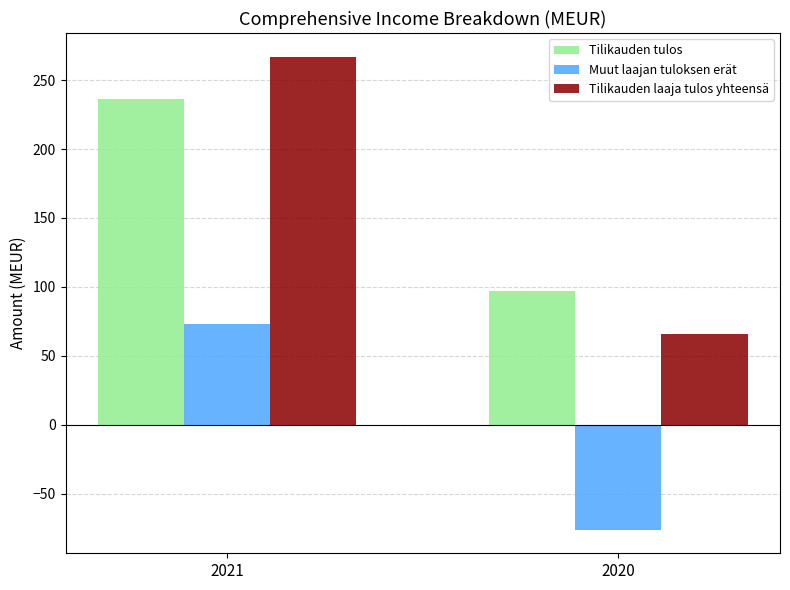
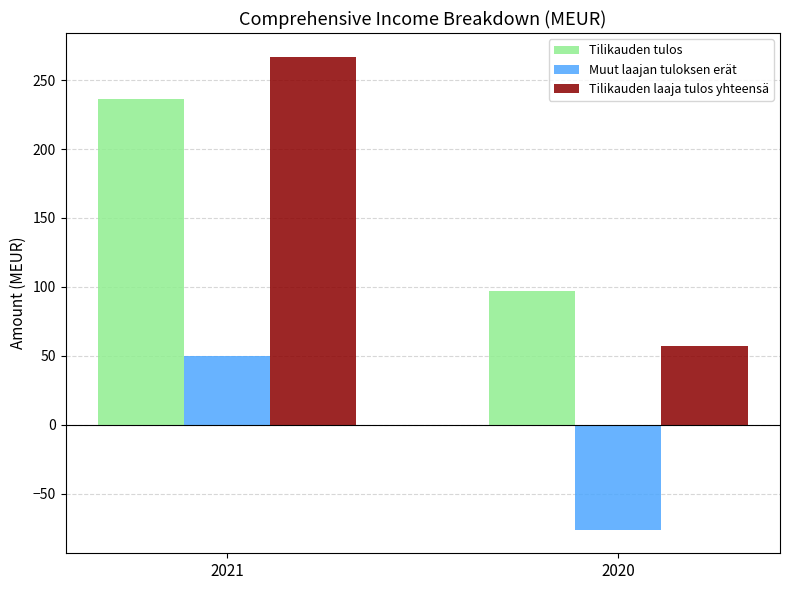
  {
    "Tilikauden tulos": {
      "2021": 236,
      "2020": 97
    },
    "Muut laajan tuloksen erät": {
-     "2021": 73,
+     "2021": 50,
      "2020": -76
    },
    "Tilikauden laaja tulos yhteensä": {
      "2021": 267,
-     "2020": 66
+     "2020": 57
    }
  }
